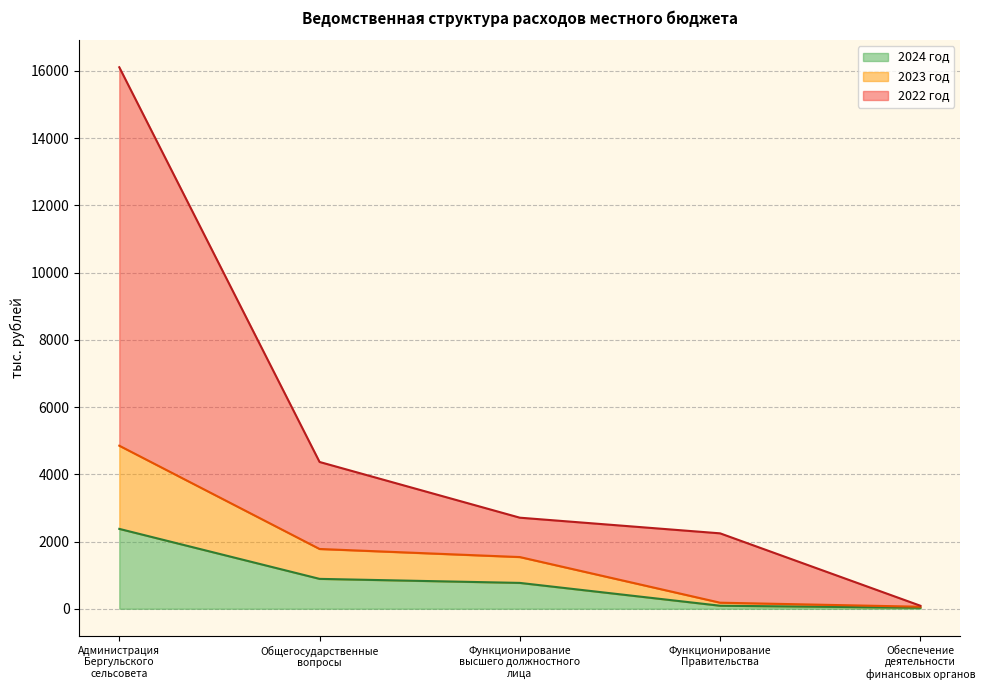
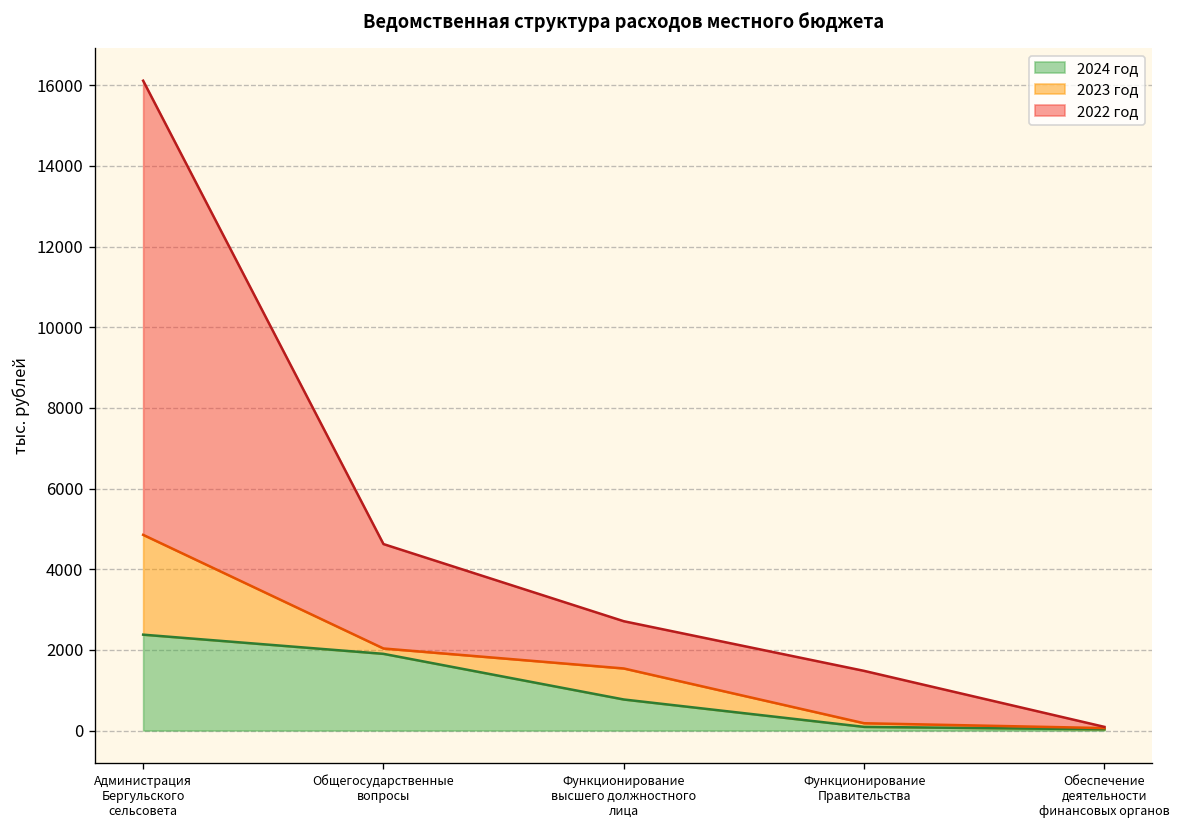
  {
    "2024 год": {
      "Администрация Бергульского сельсовета": 2400,
-     "Общегосударственные вопросы": 900,
+     "Общегосударственные вопросы": 1900,
      "Функционирование высшего должностного лица": 800,
      "Функционирование Правительства": 100
    },
    "2023 год": {
      "Администрация Бергульского сельсовета": 2500,
-     "Общегосударственные вопросы": 900,
+     "Общегосударственные вопросы": 100,
      "Функционирование высшего должностного лица": 800,
      "Функционирование Правительства": 100
    },
    "2022 год": {
      "Администрация Бергульского сельсовета": 11300,
      "Общегосударственные вопросы": 2600,
      "Функционирование высшего должностного лица": 1200,
-     "Функционирование Правительства": 2100
+     "Функционирование Правительства": 1300
    }
  }
